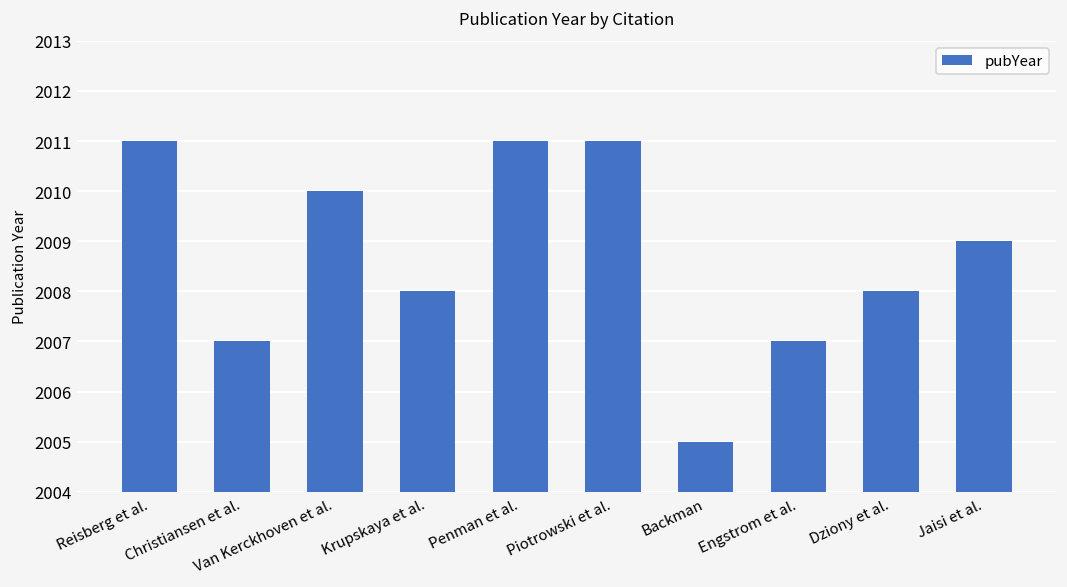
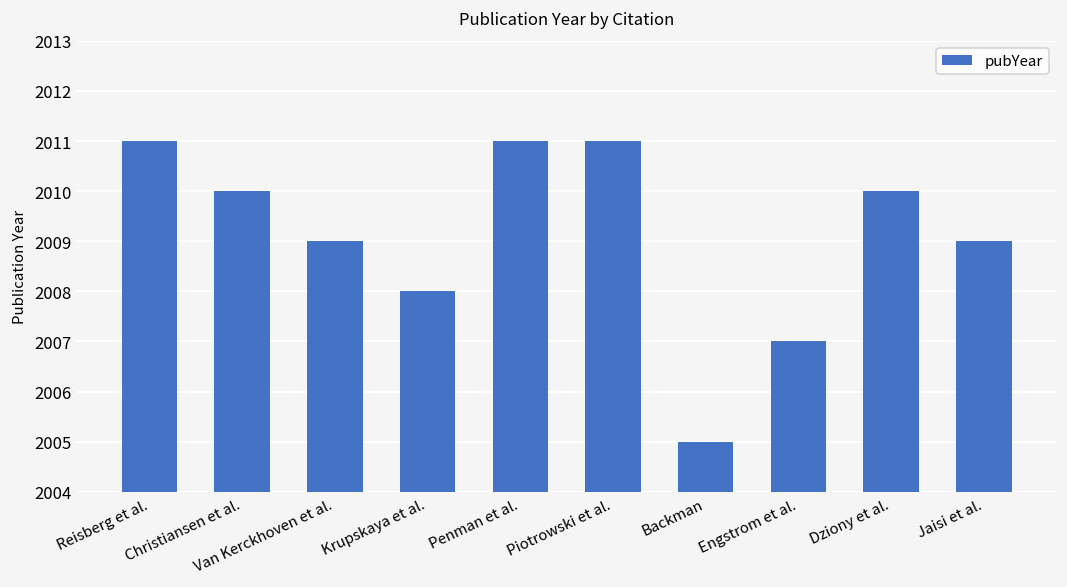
  {
    "Reisberg et al.": 2011,
-   "Christiansen et al.": 2007,
-   "Van Kerckhoven et al.": 2010,
+   "Christiansen et al.": 2010,
+   "Van Kerckhoven et al.": 2009,
    "Krupskaya et al.": 2008,
    "Penman et al.": 2011,
    "Piotrowski et al.": 2011,
    "Backman": 2005,
    "Engstrom et al.": 2007,
-   "Dziony et al.": 2008,
+   "Dziony et al.": 2010,
    "Jaisi et al.": 2009
  }
